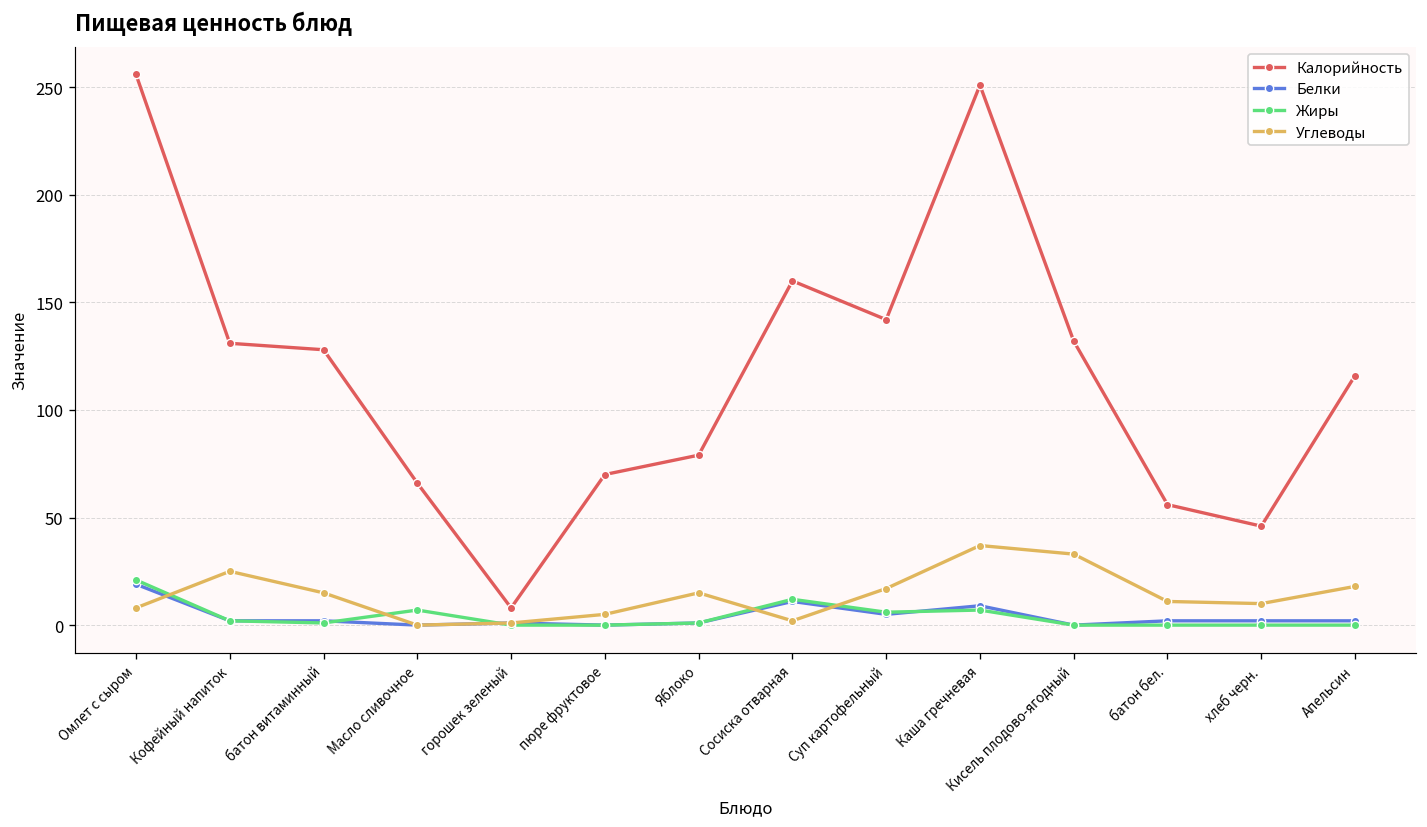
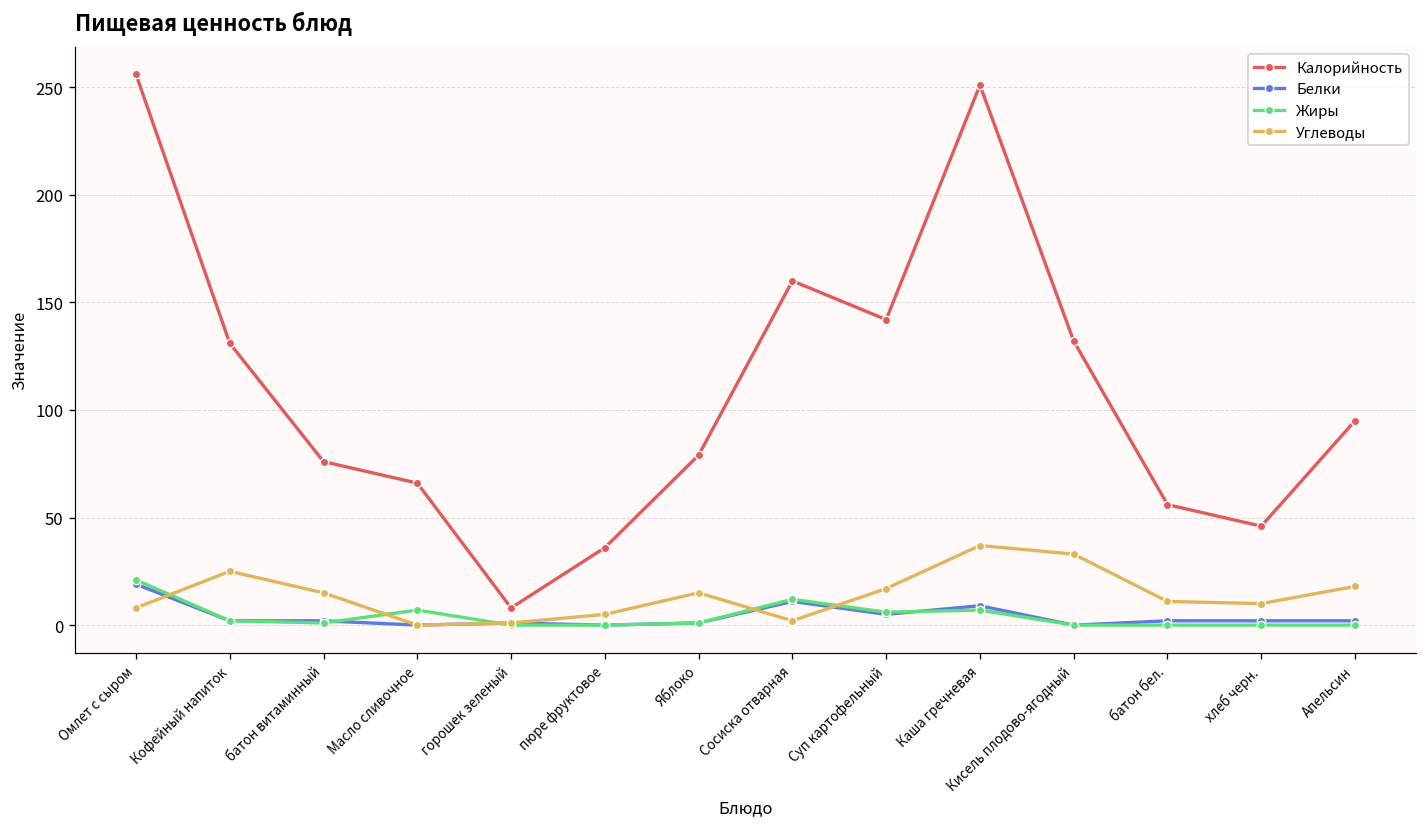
  {
    "Калорийность": {
      "Омлет с сыром": 256,
      "Кофейный напиток": 131,
-     "батон витаминный": 128,
+     "батон витаминный": 76,
      "Масло сливочное": 66,
      "горошек зеленый": 8,
-     "пюре фруктовое": 70,
+     "пюре фруктовое": 36,
      "Яблоко": 79,
      "Сосиска отварная": 160,
      "Суп картофельный": 142,
      "Каша гречневая": 251,
      "Кисель плодово-ягодный": 132,
      "батон бел.": 56,
      "хлеб черн.": 46,
-     "Апельсин": 116
+     "Апельсин": 95
    },
    "Белки": {
      "Омлет с сыром": 19,
      "Каша гречневая": 9,
      "батон бел.": 2,
      "хлеб черн.": 2,
      "Апельсин": 2
    },
    "Жиры": {
      "Омлет с сыром": 21,
      "Масло сливочное": 7,
      "Каша гречневая": 7,
      "батон бел.": 0,
      "хлеб черн.": 0,
      "Апельсин": 0
    },
    "Углеводы": {
      "Омлет с сыром": 8,
      "Кофейный напиток": 25,
      "батон витаминный": 15,
      "пюре фруктовое": 5,
      "Яблоко": 15,
      "Сосиска отварная": 2,
      "Суп картофельный": 17,
      "Каша гречневая": 37,
      "Кисель плодово-ягодный": 33,
      "батон бел.": 11,
      "хлеб черн.": 10,
      "Апельсин": 18
    }
  }
